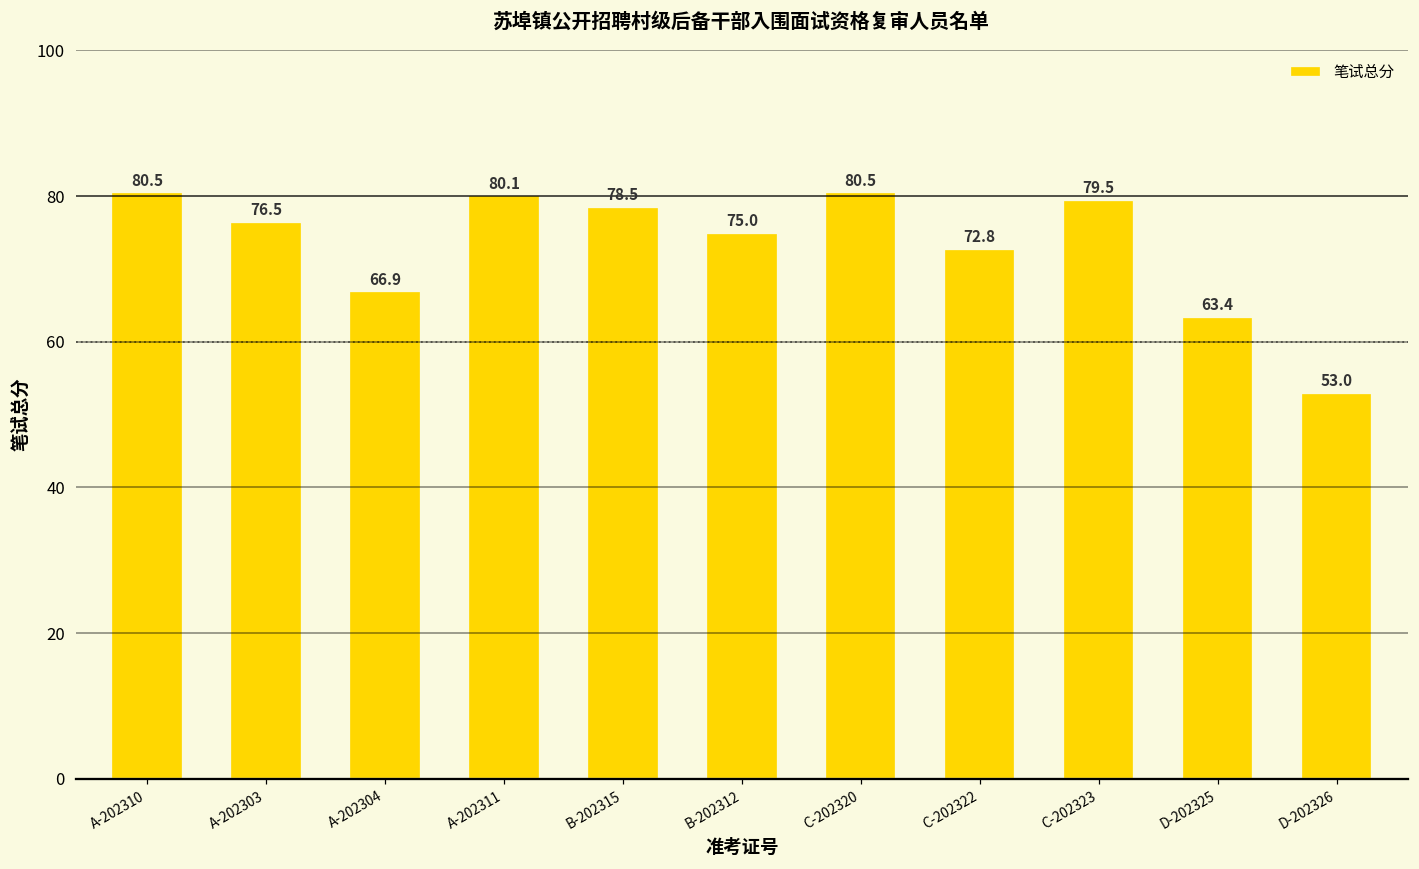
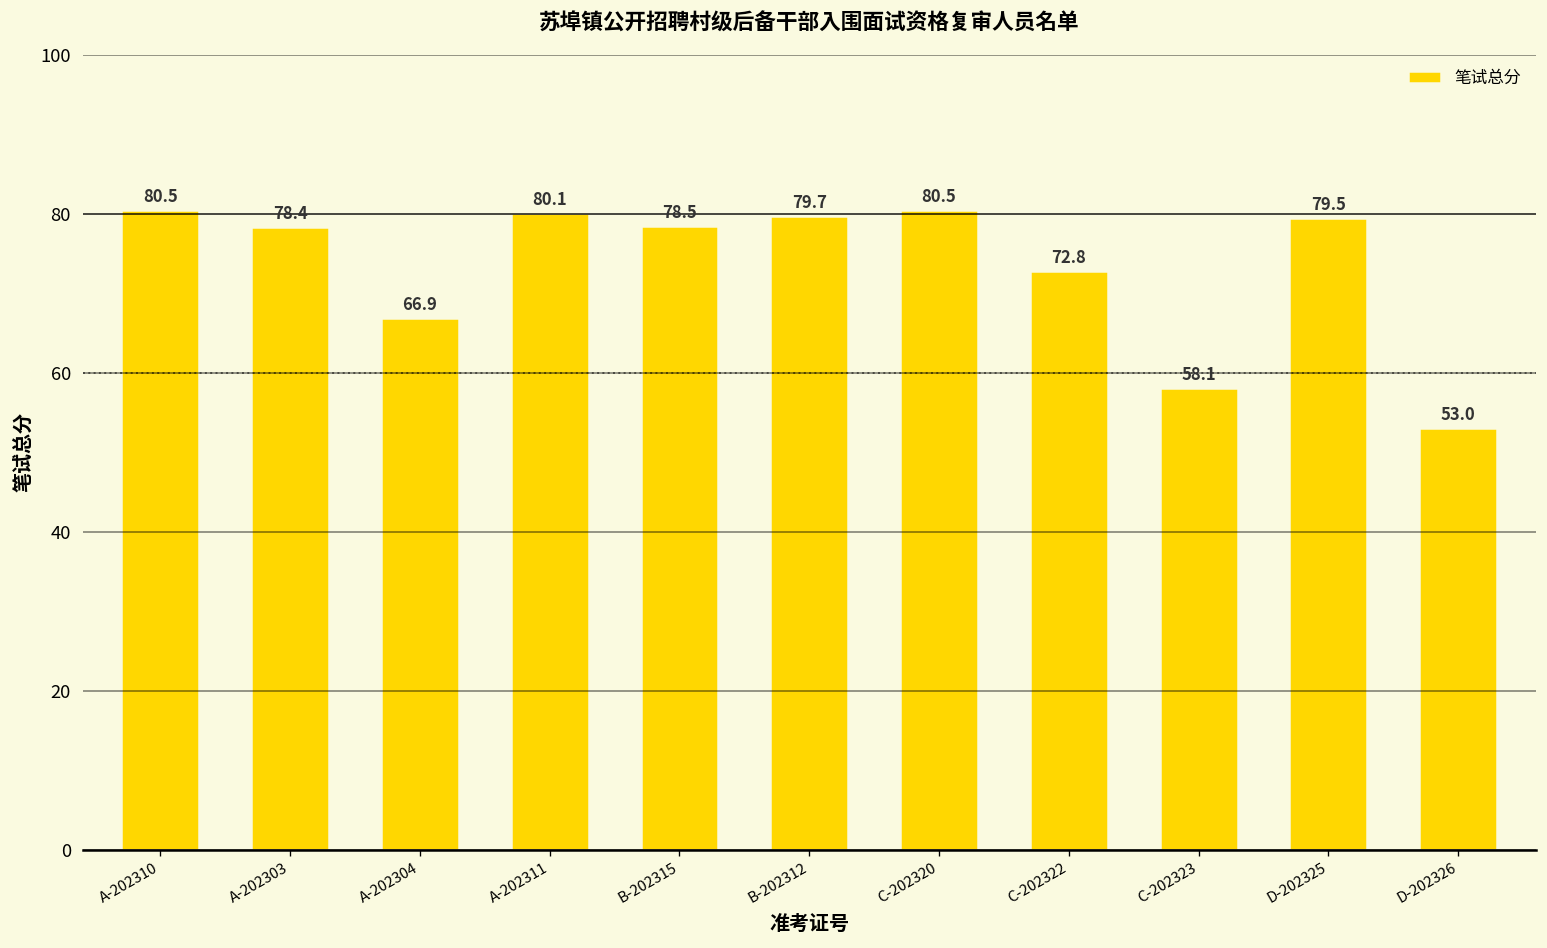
  {
    "A-202310": 80.5,
-   "A-202303": 76.5,
+   "A-202303": 78.4,
    "A-202304": 66.9,
    "A-202311": 80.1,
    "B-202315": 78.5,
-   "B-202312": 75.0,
+   "B-202312": 79.7,
    "C-202320": 80.5,
    "C-202322": 72.8,
-   "C-202323": 79.5,
-   "D-202325": 63.4,
+   "C-202323": 58.1,
+   "D-202325": 79.5,
    "D-202326": 53.0
  }
